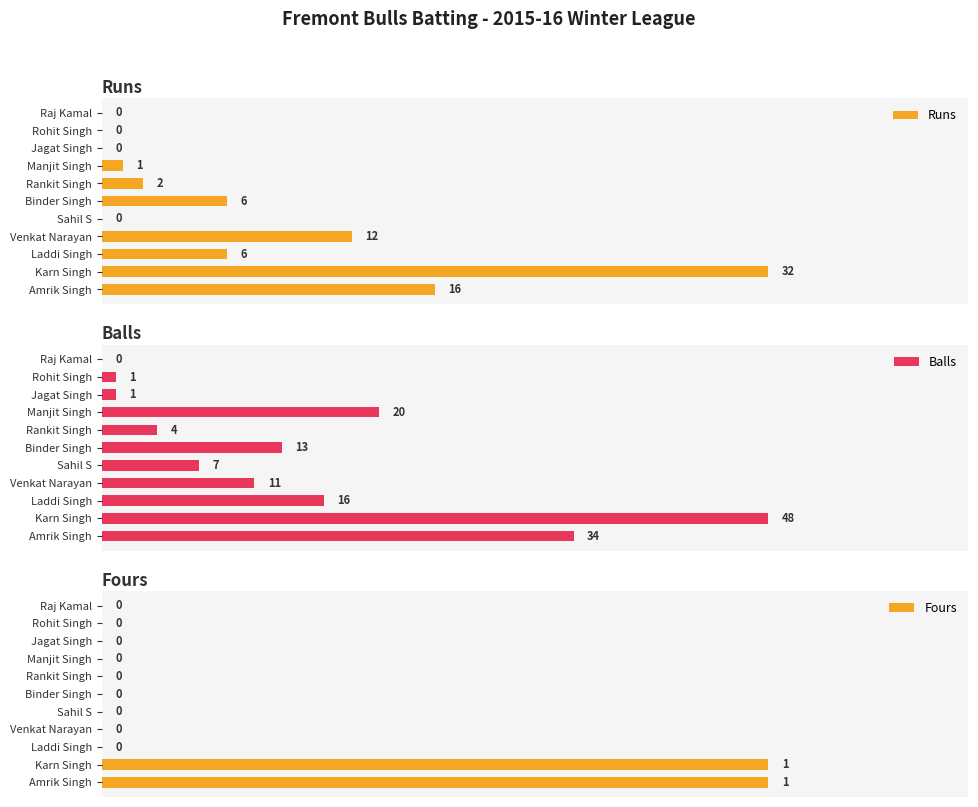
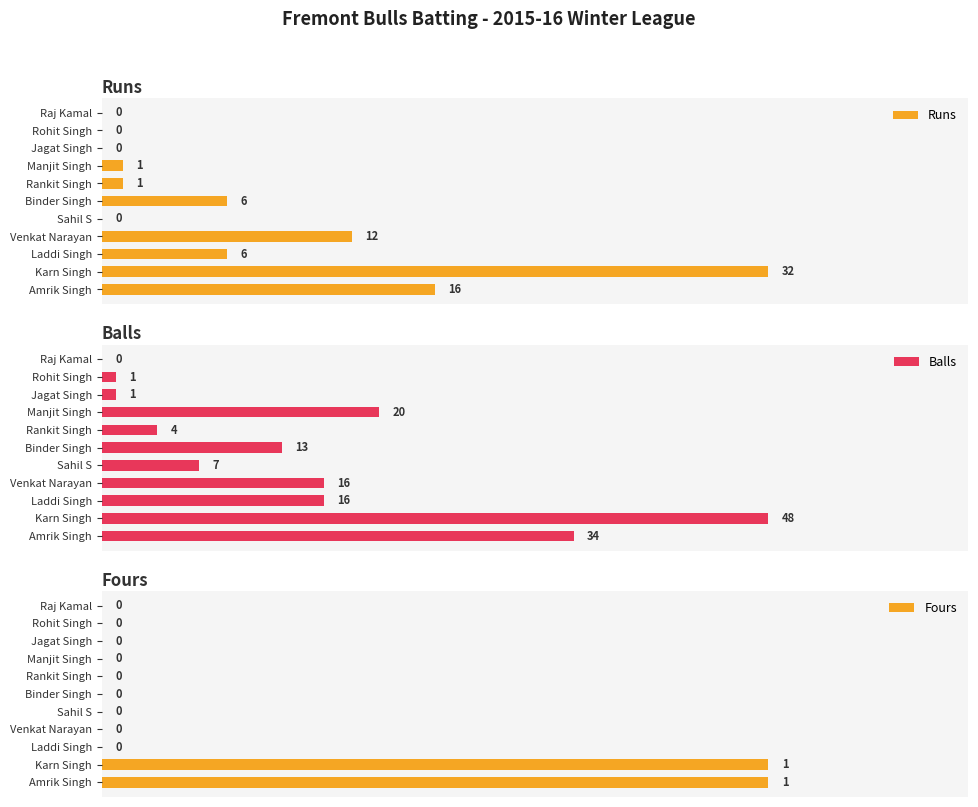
  {
    "Runs": {
      "Raj Kamal": 0,
      "Rohit Singh": 0,
      "Jagat Singh": 0,
      "Manjit Singh": 1,
-     "Rankit Singh": 2,
+     "Rankit Singh": 1,
      "Binder Singh": 6,
      "Sahil S": 0,
      "Venkat Narayan": 12,
      "Laddi Singh": 6,
      "Karn Singh": 32,
      "Amrik Singh": 16
    },
    "Balls": {
      "Raj Kamal": 0,
      "Rohit Singh": 1,
      "Jagat Singh": 1,
      "Manjit Singh": 20,
      "Rankit Singh": 4,
      "Binder Singh": 13,
      "Sahil S": 7,
-     "Venkat Narayan": 11,
+     "Venkat Narayan": 16,
      "Laddi Singh": 16,
      "Karn Singh": 48,
      "Amrik Singh": 34
    },
    "Fours": {
      "Raj Kamal": 0,
      "Rohit Singh": 0,
      "Jagat Singh": 0,
      "Manjit Singh": 0,
      "Rankit Singh": 0,
      "Binder Singh": 0,
      "Sahil S": 0,
      "Venkat Narayan": 0,
      "Laddi Singh": 0,
      "Karn Singh": 1,
      "Amrik Singh": 1
    }
  }
